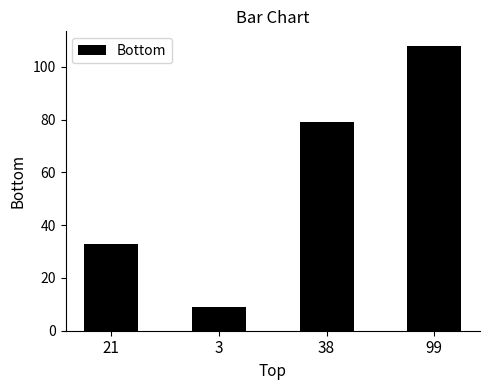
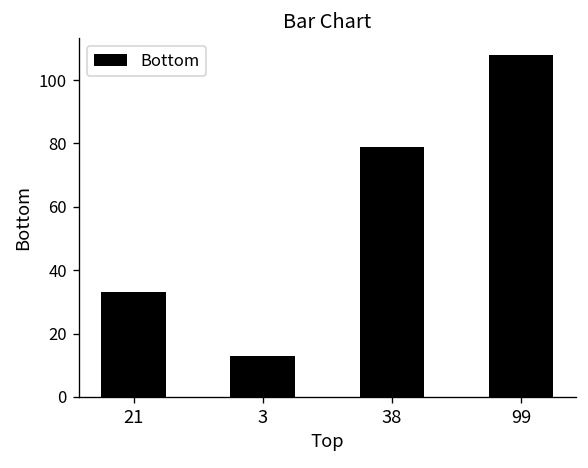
  {
    "21": 33,
-   "3": 9,
+   "3": 13,
    "38": 79,
    "99": 108
  }
